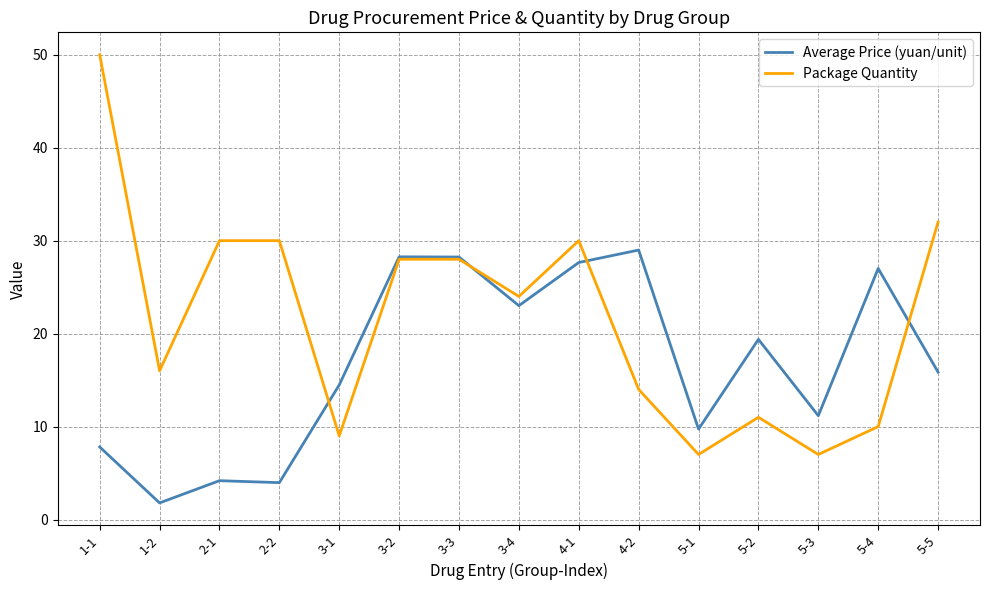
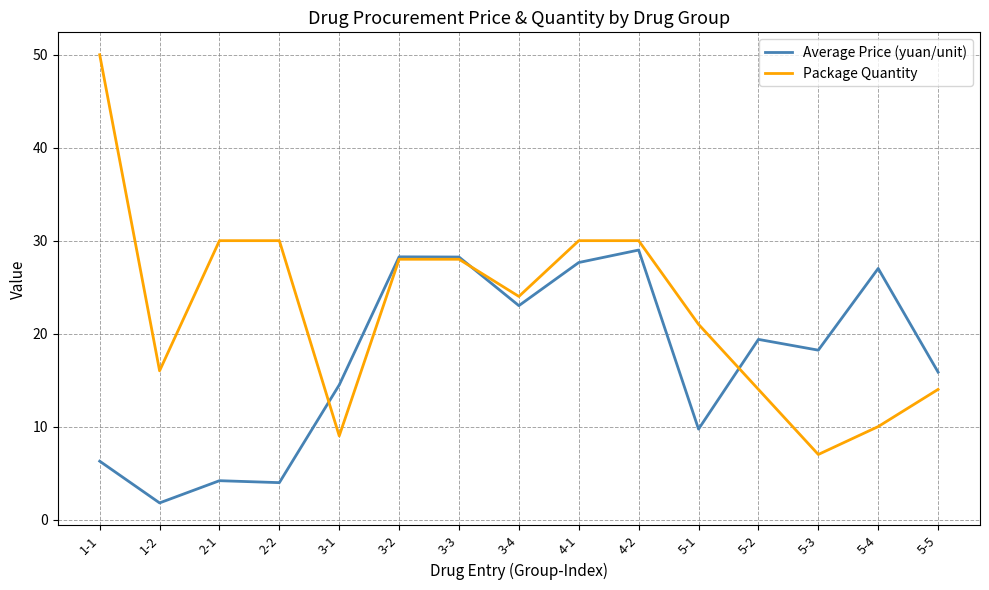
  {
    "Average Price (yuan/unit)": {
-     "1-1": 8,
+     "1-1": 6,
      "1-2": 2,
      "2-1": 4,
      "2-2": 4,
      "3-1": 14,
      "3-4": 23,
      "4-1": 28,
      "4-2": 29,
      "5-1": 10,
      "5-2": 19,
-     "5-3": 11,
+     "5-3": 18,
      "5-4": 27,
      "5-5": 16
    },
    "Package Quantity": {
      "1-1": 50,
      "1-2": 16,
      "2-1": 30,
      "2-2": 30,
      "3-1": 9,
      "3-4": 24,
      "4-1": 30,
-     "4-2": 14,
-     "5-1": 7,
-     "5-2": 11,
+     "4-2": 30,
+     "5-1": 21,
+     "5-2": 14,
      "5-3": 7,
      "5-4": 10,
-     "5-5": 32
+     "5-5": 14
    }
  }
